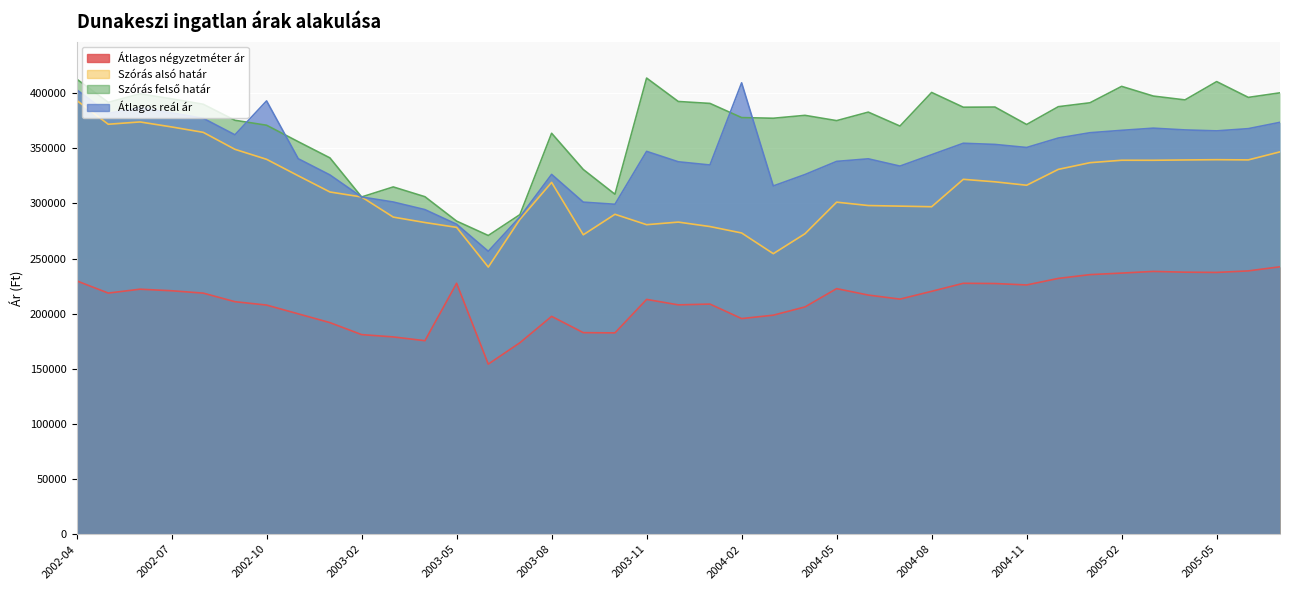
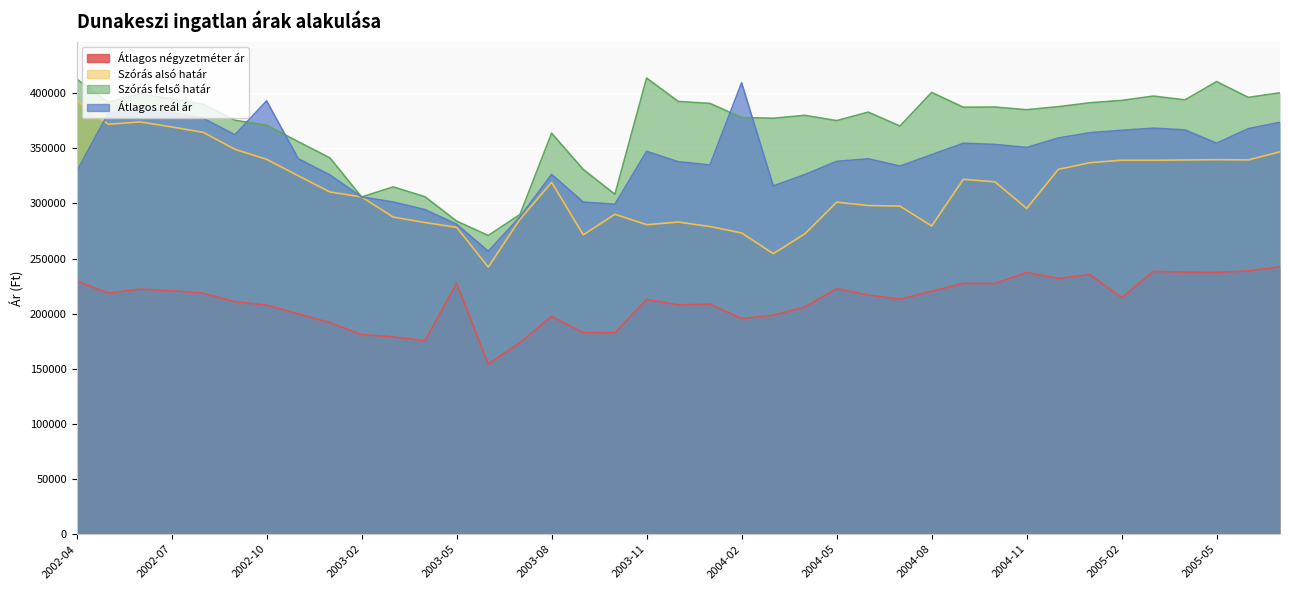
  {
    "Átlagos négyzetméter ár": {
      "2002-04": 230000,
      "2002-07": 221000,
      "2002-10": 208000,
      "2003-02": 181000,
      "2003-05": 228000,
      "2003-08": 198000,
      "2003-11": 213000,
      "2004-02": 196000,
      "2004-05": 223000,
      "2004-08": 220000,
-     "2004-11": 226000,
-     "2005-02": 237000,
+     "2004-11": 237000,
+     "2005-02": 214000,
      "2005-05": 237000
    },
    "Szórás alsó határ": {
      "2002-04": 394000,
      "2002-07": 369000,
      "2002-10": 340000,
      "2003-05": 278000,
      "2003-08": 319000,
      "2003-11": 281000,
      "2004-02": 273000,
      "2004-05": 301000,
-     "2004-08": 297000,
-     "2004-11": 317000,
+     "2004-08": 280000,
+     "2004-11": 296000,
      "2005-02": 339000,
      "2005-05": 340000
    },
    "Szórás felső határ": {
      "2002-04": 413000,
      "2002-10": 371000,
      "2003-05": 284000,
      "2003-08": 364000,
      "2003-11": 414000,
      "2004-02": 378000,
      "2004-05": 375000,
      "2004-08": 401000,
-     "2004-11": 372000,
-     "2005-02": 406000,
+     "2004-11": 385000,
+     "2005-02": 393000,
      "2005-05": 411000
    },
    "Átlagos reál ár": {
-     "2002-04": 403000,
+     "2002-04": 329000,
      "2002-10": 393000,
      "2003-05": 281000,
      "2003-08": 326000,
      "2003-11": 347000,
      "2004-02": 409000,
      "2004-05": 338000,
      "2004-08": 344000,
      "2004-11": 351000,
      "2005-02": 366000,
-     "2005-05": 366000
+     "2005-05": 355000
    }
  }
